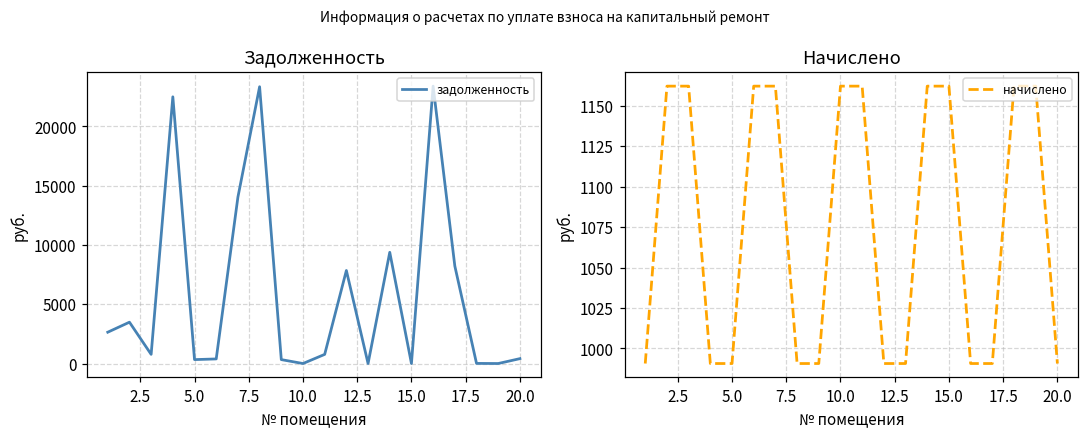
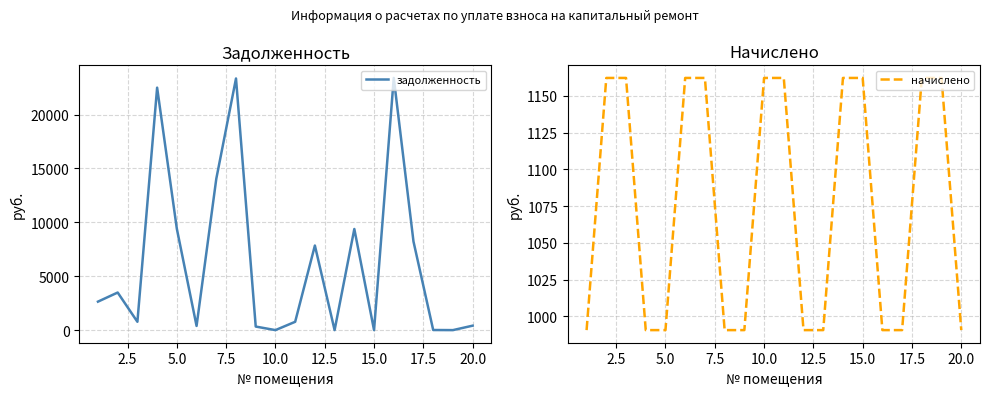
  {
    "Задолженность": {
-     "5.0": 300,
+     "5.0": 9400,
      "10.0": 0,
      "15.0": 0,
      "20.0": 400
    },
    "Начислено": {
      "5.0": 991,
      "10.0": 1162,
      "15.0": 1162,
      "20.0": 991
    }
  }
